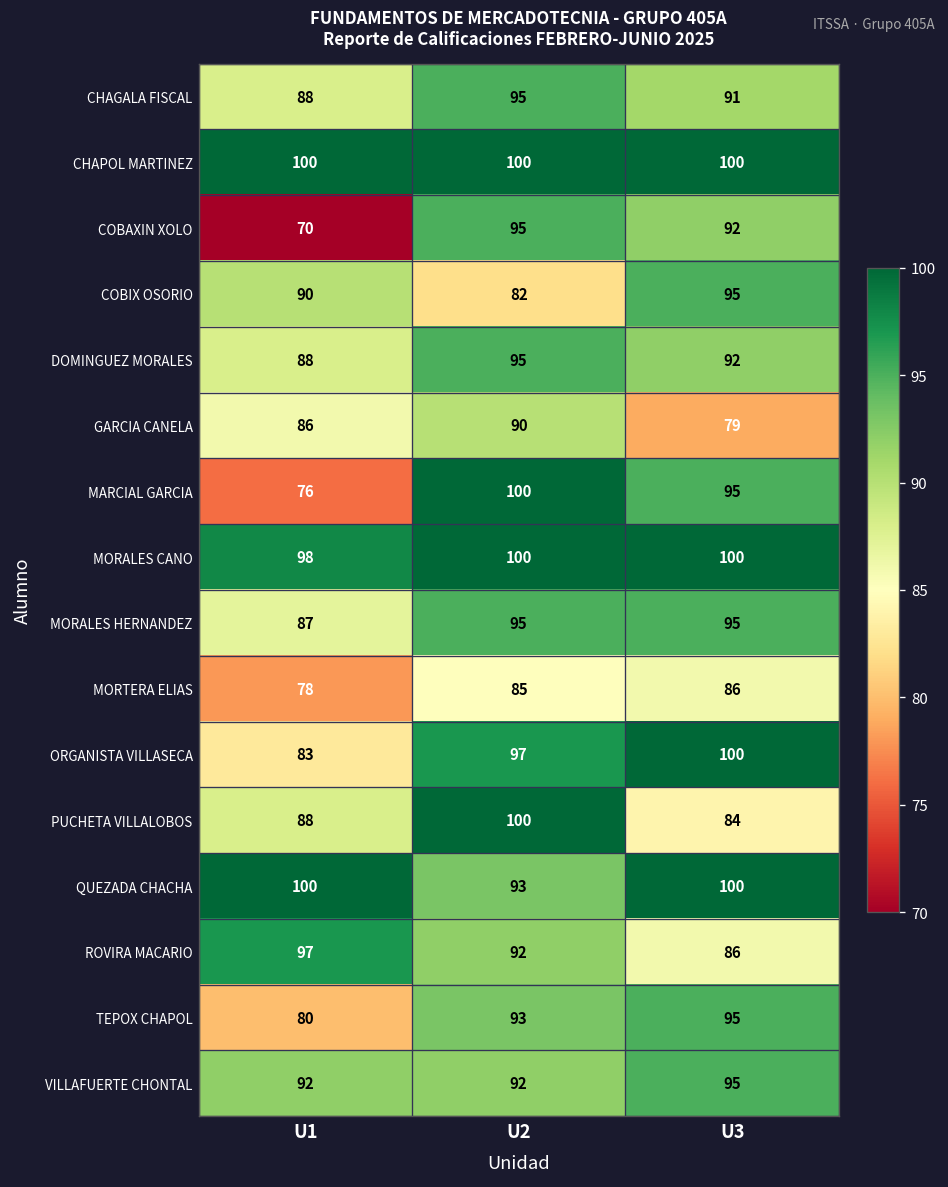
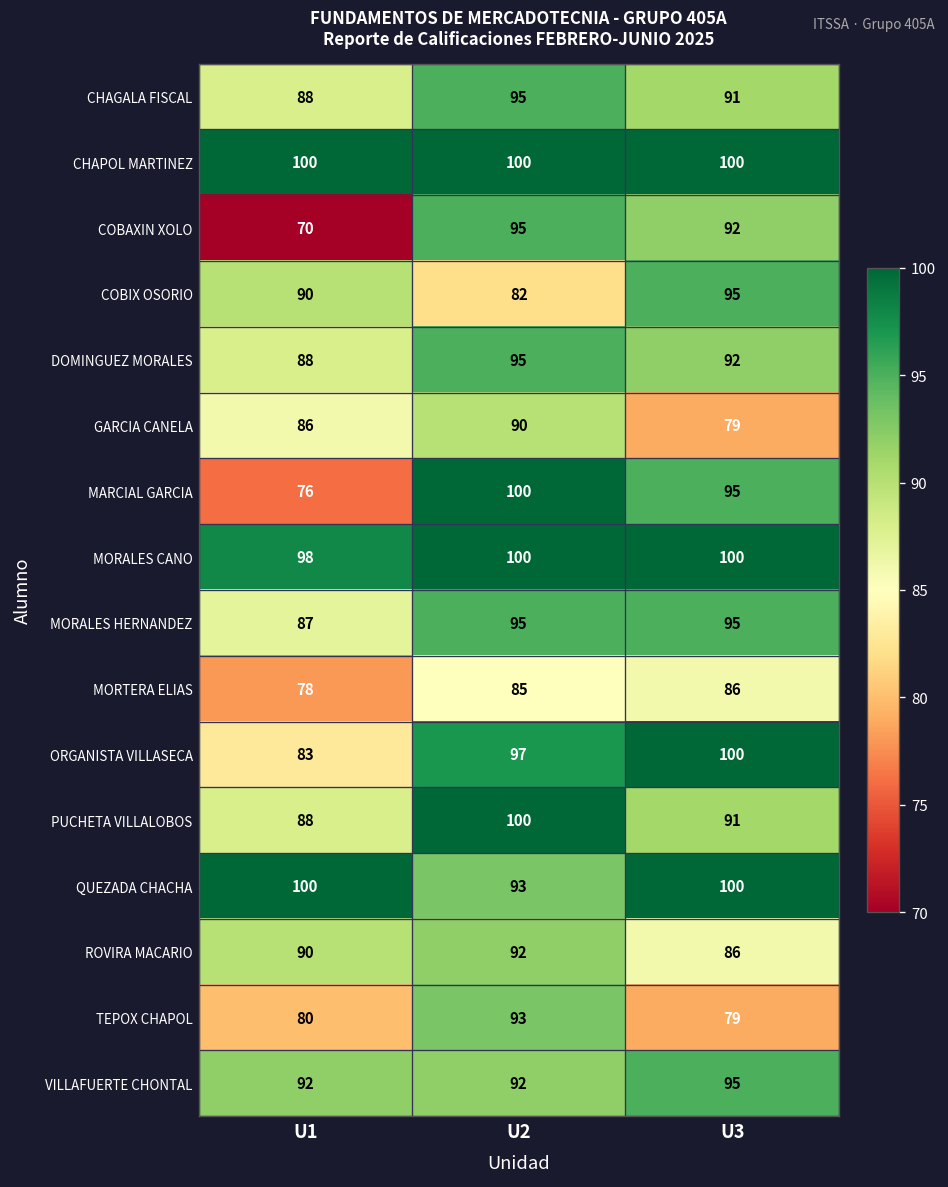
  {
    "CHAGALA FISCAL": {
      "U1": 88,
      "U2": 95,
      "U3": 91
    },
    "CHAPOL MARTINEZ": {
      "U1": 100,
      "U2": 100,
      "U3": 100
    },
    "COBAXIN XOLO": {
      "U1": 70,
      "U2": 95,
      "U3": 92
    },
    "COBIX OSORIO": {
      "U1": 90,
      "U2": 82,
      "U3": 95
    },
    "DOMINGUEZ MORALES": {
      "U1": 88,
      "U2": 95,
      "U3": 92
    },
    "GARCIA CANELA": {
      "U1": 86,
      "U2": 90,
      "U3": 79
    },
    "MARCIAL GARCIA": {
      "U1": 76,
      "U2": 100,
      "U3": 95
    },
    "MORALES CANO": {
      "U1": 98,
      "U2": 100,
      "U3": 100
    },
    "MORALES HERNANDEZ": {
      "U1": 87,
      "U2": 95,
      "U3": 95
    },
    "MORTERA ELIAS": {
      "U1": 78,
      "U2": 85,
      "U3": 86
    },
    "ORGANISTA VILLASECA": {
      "U1": 83,
      "U2": 97,
      "U3": 100
    },
    "PUCHETA VILLALOBOS": {
      "U1": 88,
      "U2": 100,
-     "U3": 84
+     "U3": 91
    },
    "QUEZADA CHACHA": {
      "U1": 100,
      "U2": 93,
      "U3": 100
    },
    "ROVIRA MACARIO": {
-     "U1": 97,
+     "U1": 90,
      "U2": 92,
      "U3": 86
    },
    "TEPOX CHAPOL": {
      "U1": 80,
      "U2": 93,
-     "U3": 95
+     "U3": 79
    },
    "VILLAFUERTE CHONTAL": {
      "U1": 92,
      "U2": 92,
      "U3": 95
    }
  }
